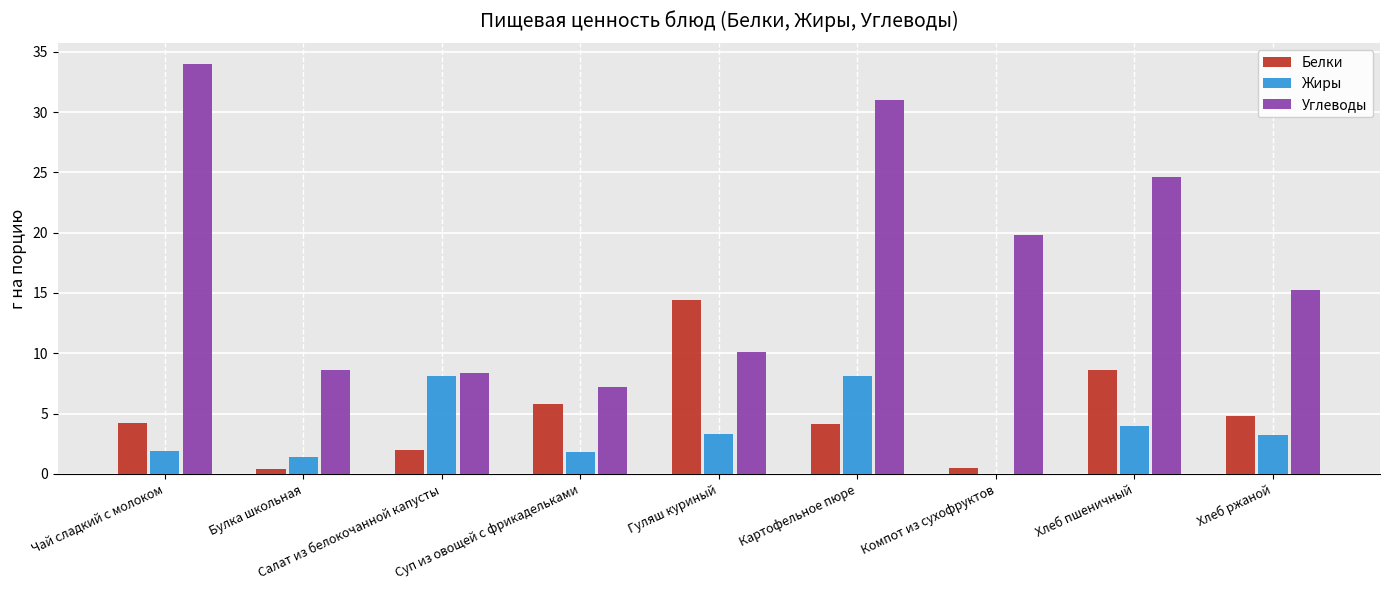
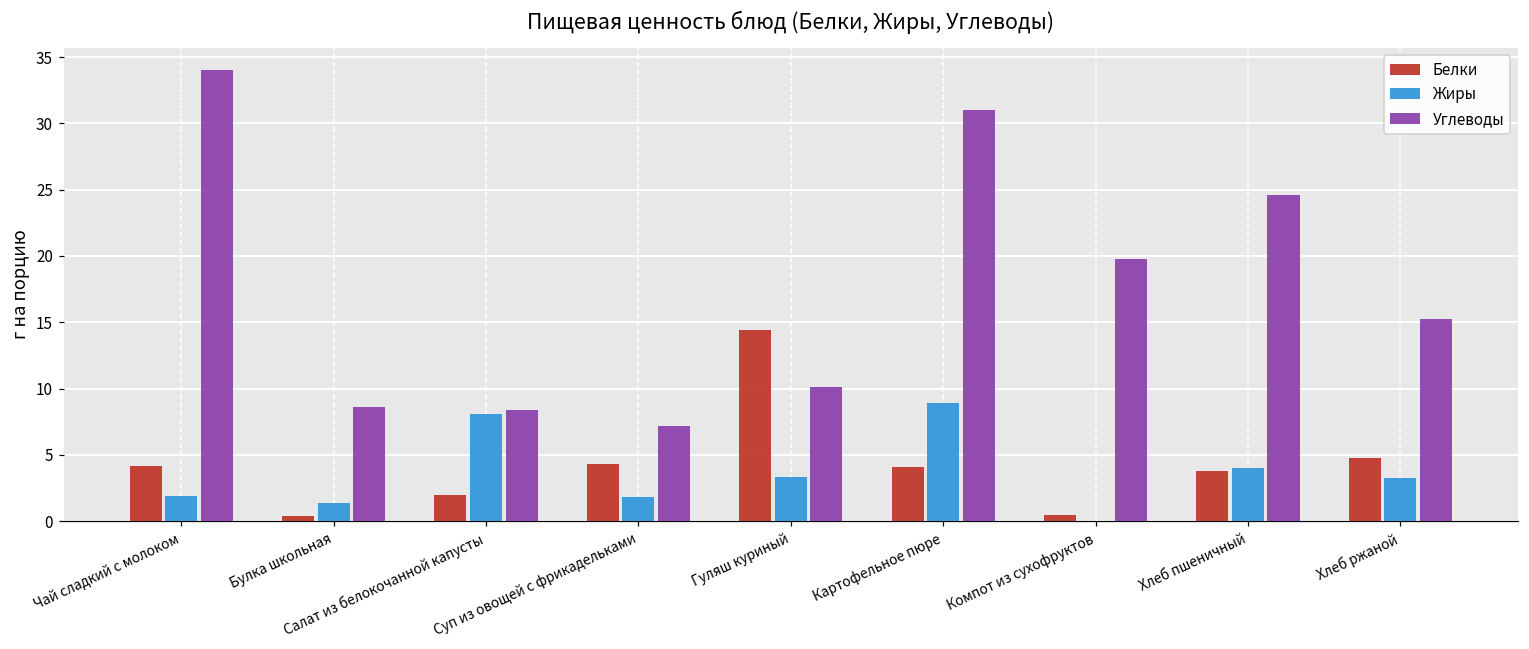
  {
    "Белки": {
      "Чай сладкий с молоком": 4.2,
      "Булка школьная": 0.4,
      "Салат из белокочанной капусты": 2.0,
-     "Суп из овощей с фрикадельками": 5.8,
+     "Суп из овощей с фрикадельками": 4.3,
      "Гуляш куриный": 14.4,
      "Картофельное пюре": 4.1,
      "Компот из сухофруктов": 0.5,
-     "Хлеб пшеничный": 8.6,
+     "Хлеб пшеничный": 3.8,
      "Хлеб ржаной": 4.8
    },
    "Жиры": {
      "Чай сладкий с молоком": 1.9,
      "Булка школьная": 1.4,
      "Салат из белокочанной капусты": 8.1,
      "Суп из овощей с фрикадельками": 1.8,
      "Гуляш куриный": 3.3,
-     "Картофельное пюре": 8.1,
+     "Картофельное пюре": 8.9,
      "Компот из сухофруктов": 0.0,
      "Хлеб пшеничный": 4.0,
      "Хлеб ржаной": 3.3
    },
    "Углеводы": {
      "Чай сладкий с молоком": 34.0,
      "Булка школьная": 8.6,
      "Салат из белокочанной капусты": 8.4,
      "Суп из овощей с фрикадельками": 7.2,
      "Гуляш куриный": 10.1,
      "Картофельное пюре": 31.0,
      "Компот из сухофруктов": 19.8,
      "Хлеб пшеничный": 24.6,
      "Хлеб ржаной": 15.3
    }
  }
